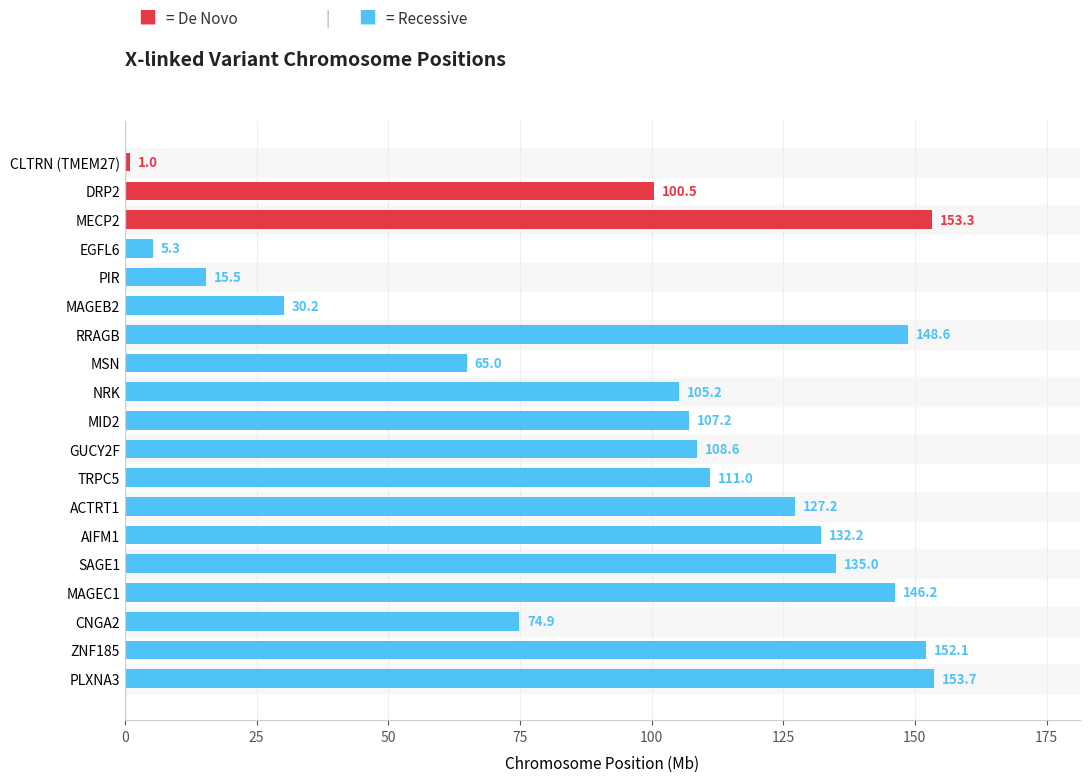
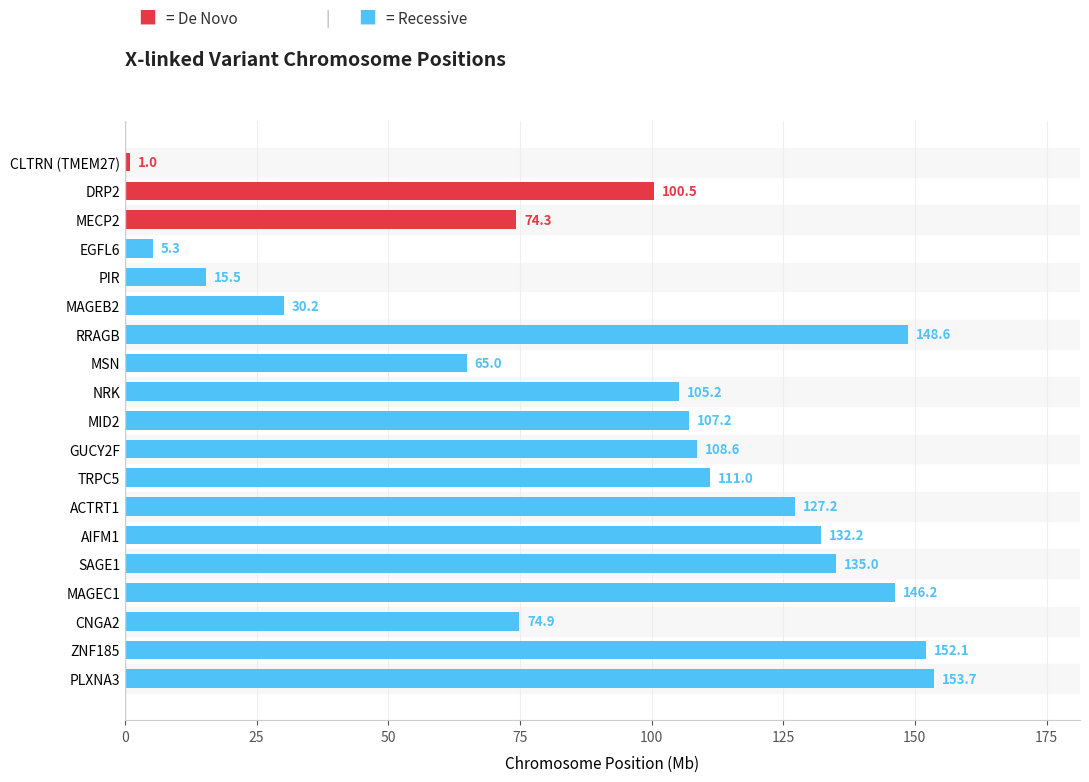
  {
    "CLTRN (TMEM27)": 1.0,
    "DRP2": 100.5,
-   "MECP2": 153.3,
+   "MECP2": 74.3,
    "EGFL6": 5.3,
    "PIR": 15.5,
    "MAGEB2": 30.2,
    "RRAGB": 148.6,
    "MSN": 65.0,
    "NRK": 105.2,
    "MID2": 107.2,
    "GUCY2F": 108.6,
    "TRPC5": 111.0,
    "ACTRT1": 127.2,
    "AIFM1": 132.2,
    "SAGE1": 135.0,
    "MAGEC1": 146.2,
    "CNGA2": 74.9,
    "ZNF185": 152.1,
    "PLXNA3": 153.7
  }
